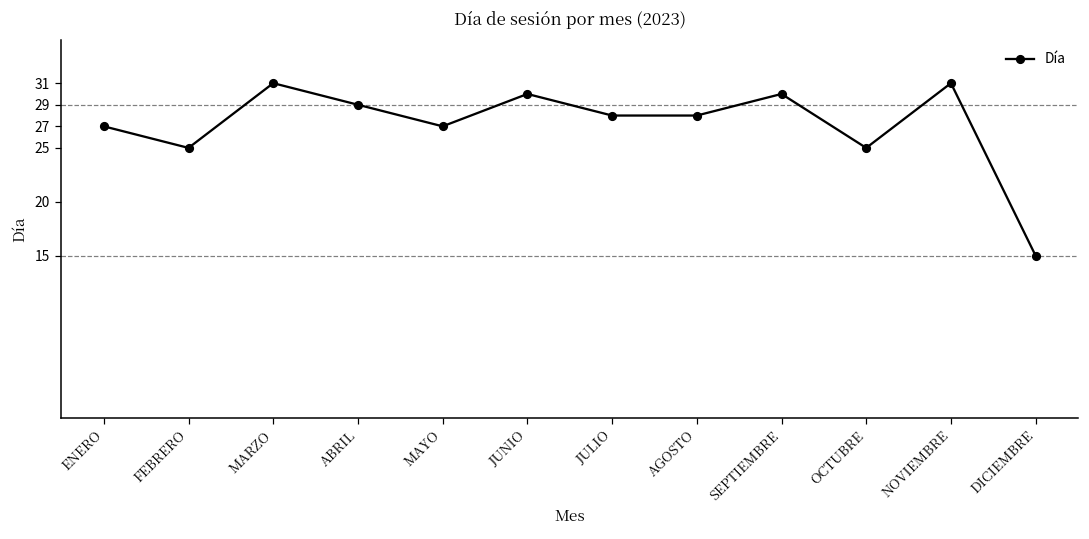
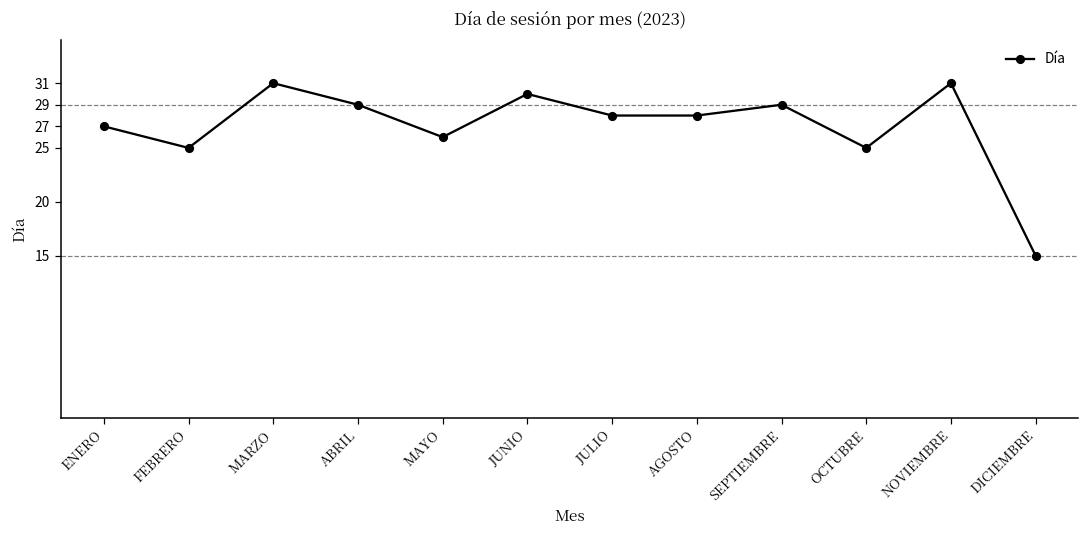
  {
    "ENERO": 27,
    "FEBRERO": 25,
    "MARZO": 31,
    "ABRIL": 29,
-   "MAYO": 27,
+   "MAYO": 26,
    "JUNIO": 30,
    "JULIO": 28,
    "AGOSTO": 28,
-   "SEPTIEMBRE": 30,
+   "SEPTIEMBRE": 29,
    "OCTUBRE": 25,
    "NOVIEMBRE": 31,
    "DICIEMBRE": 15
  }
